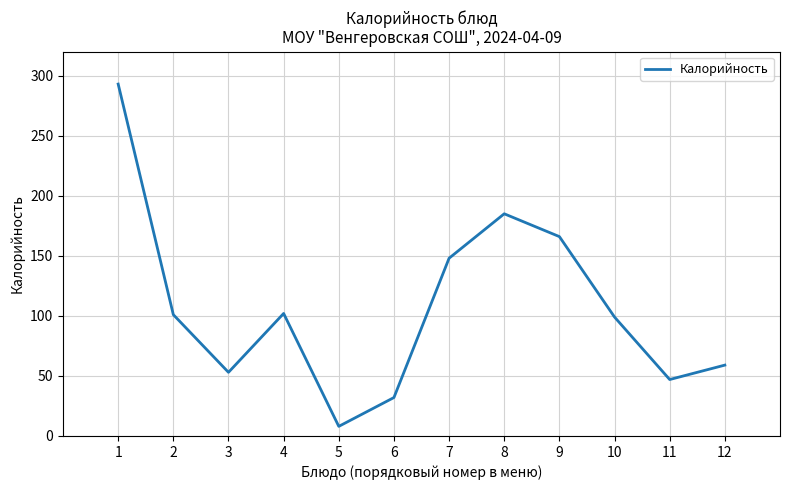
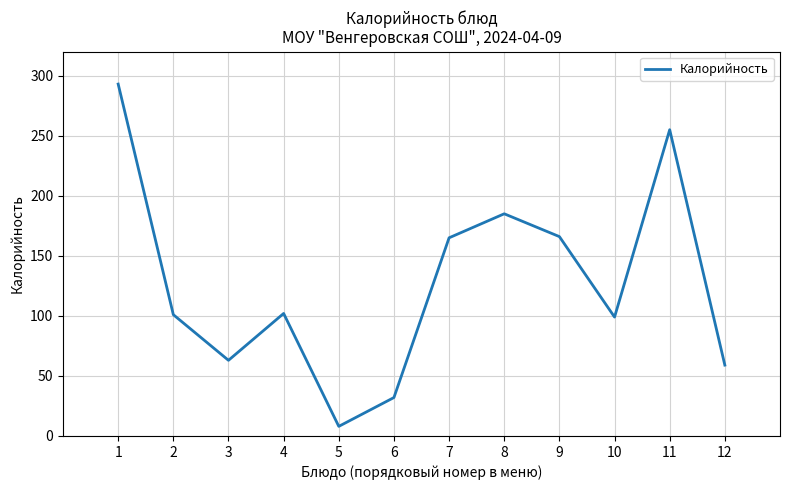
  {
    "1": 293,
    "2": 101,
-   "3": 53,
+   "3": 63,
    "4": 102,
    "5": 8,
    "6": 32,
-   "7": 148,
+   "7": 165,
    "8": 185,
    "9": 166,
    "10": 99,
-   "11": 47,
+   "11": 255,
    "12": 59
  }
